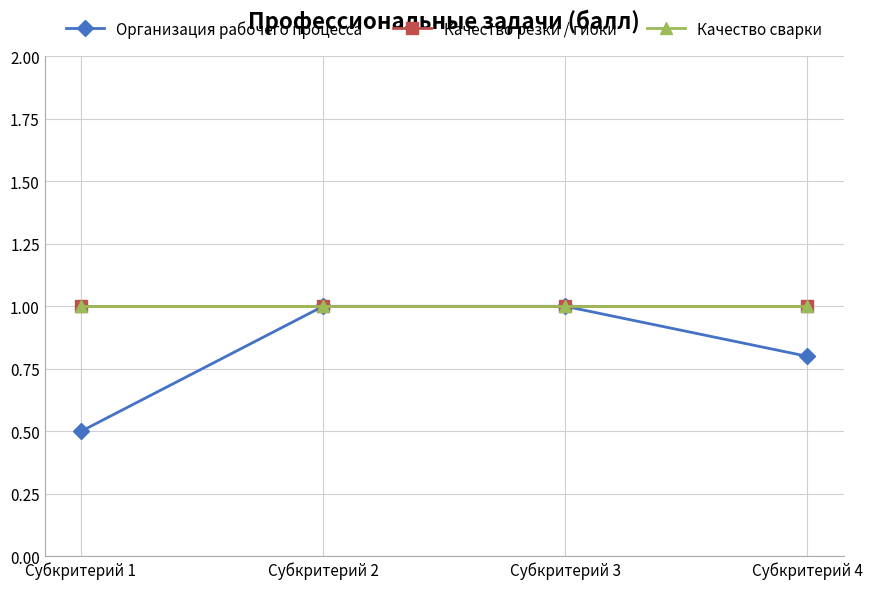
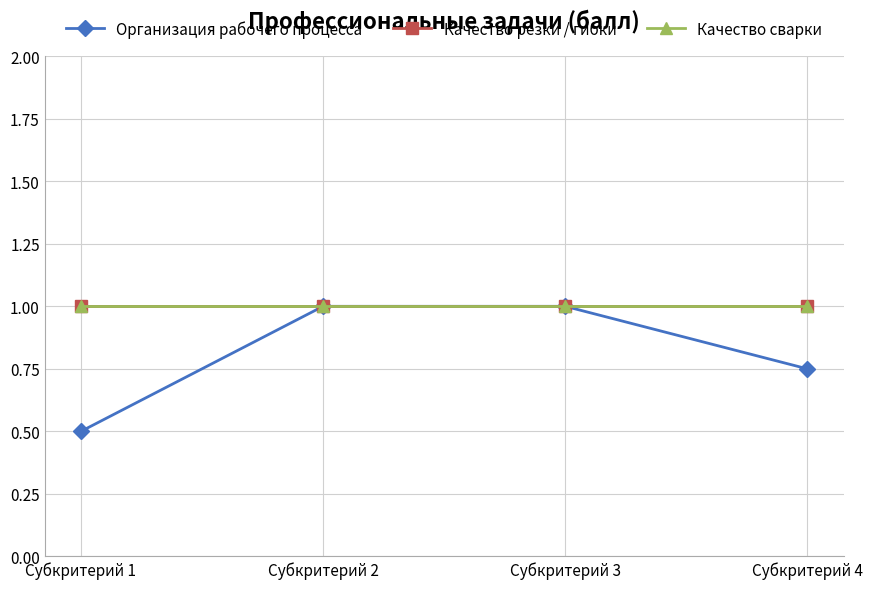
  {
    "Организация рабочего процесса": {
      "Субкритерий 1": 0.50,
-     "Субкритерий 4": 0.80
+     "Субкритерий 4": 0.75
    },
    "Качество сварки": {
      "Субкритерий 1": 1.00,
      "Субкритерий 4": 1.00
    }
  }
